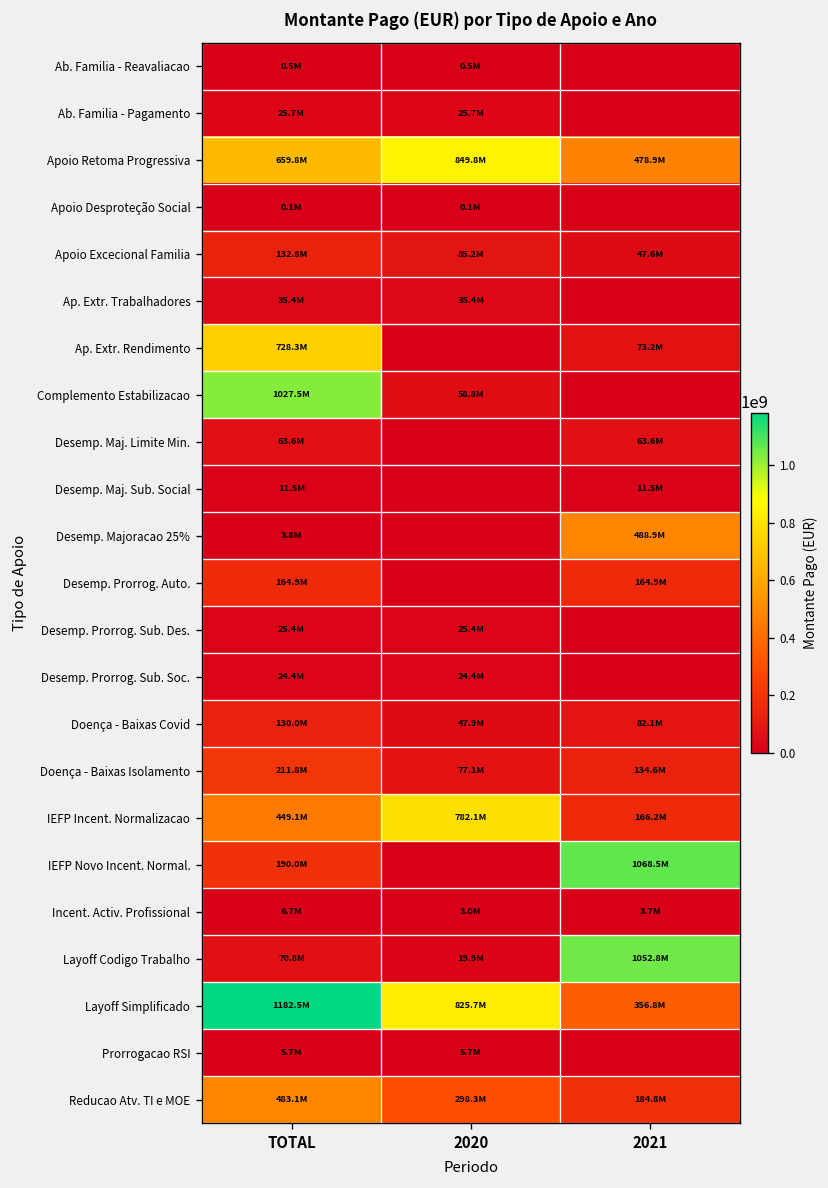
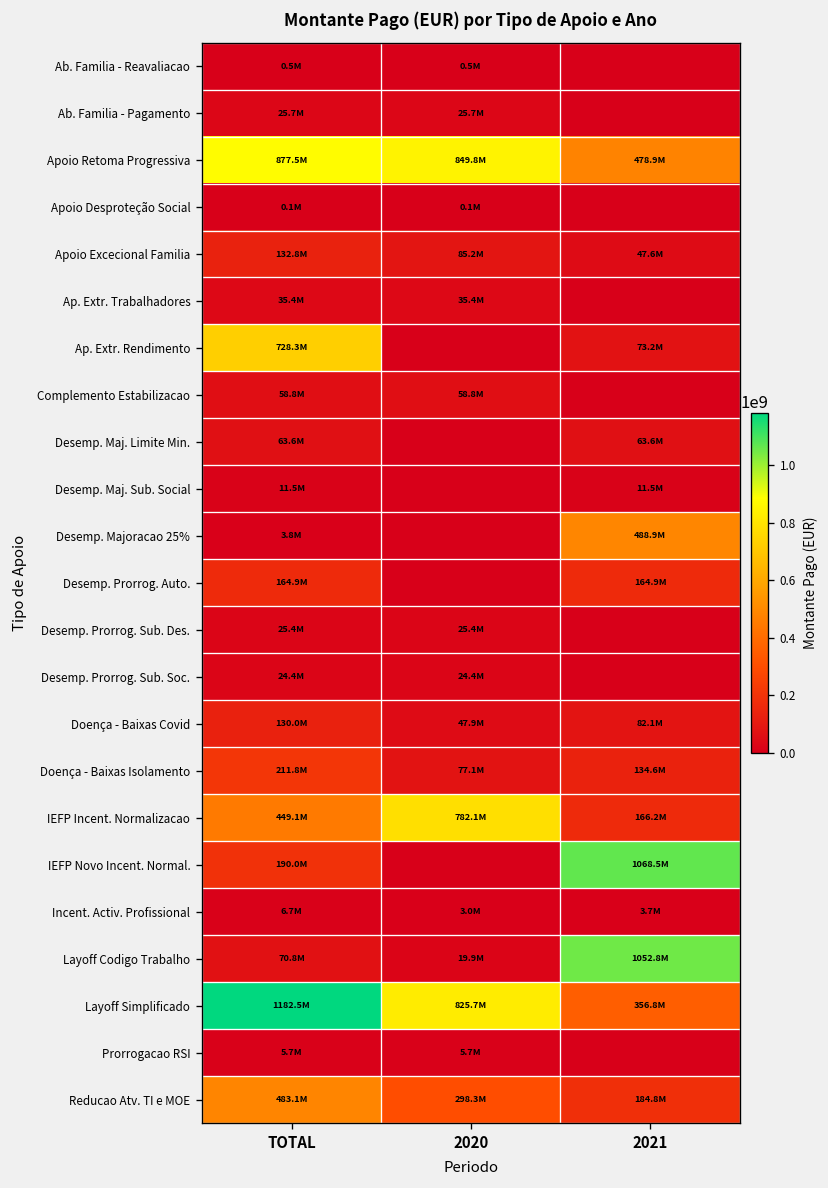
  {
    "Ab. Familia - Reavaliacao": {
      "TOTAL": "0.5M",
      "2020": "0.5M"
    },
    "Ab. Familia - Pagamento": {
      "TOTAL": "25.7M",
      "2020": "25.7M"
    },
    "Apoio Retoma Progressiva": {
-     "TOTAL": "659.8M",
+     "TOTAL": "877.5M",
      "2020": "849.8M",
      "2021": "478.9M"
    },
    "Apoio Desproteção Social": {
      "TOTAL": "0.1M",
      "2020": "0.1M"
    },
    "Apoio Excecional Familia": {
      "TOTAL": "132.8M",
      "2020": "85.2M",
      "2021": "47.6M"
    },
    "Ap. Extr. Trabalhadores": {
      "TOTAL": "35.4M",
      "2020": "35.4M"
    },
    "Ap. Extr. Rendimento": {
      "TOTAL": "728.3M",
      "2021": "73.2M"
    },
    "Complemento Estabilizacao": {
-     "TOTAL": "1027.5M",
+     "TOTAL": "58.8M",
      "2020": "58.8M"
    },
    "Desemp. Maj. Limite Min.": {
      "TOTAL": "63.6M",
      "2021": "63.6M"
    },
    "Desemp. Maj. Sub. Social": {
      "TOTAL": "11.5M",
      "2021": "11.5M"
    },
    "Desemp. Majoracao 25%": {
      "TOTAL": "3.8M",
      "2021": "488.9M"
    },
    "Desemp. Prorrog. Auto.": {
      "TOTAL": "164.9M",
      "2021": "164.9M"
    },
    "Desemp. Prorrog. Sub. Des.": {
      "TOTAL": "25.4M",
      "2020": "25.4M"
    },
    "Desemp. Prorrog. Sub. Soc.": {
      "TOTAL": "24.4M",
      "2020": "24.4M"
    },
    "Doença - Baixas Covid": {
      "TOTAL": "130.0M",
      "2020": "47.9M",
      "2021": "82.1M"
    },
    "Doença - Baixas Isolamento": {
      "TOTAL": "211.8M",
      "2020": "77.1M",
      "2021": "134.6M"
    },
    "IEFP Incent. Normalizacao": {
      "TOTAL": "449.1M",
      "2020": "782.1M",
      "2021": "166.2M"
    },
    "IEFP Novo Incent. Normal.": {
      "TOTAL": "190.0M",
      "2021": "1068.5M"
    },
    "Incent. Activ. Profissional": {
      "TOTAL": "6.7M",
      "2020": "3.0M",
      "2021": "3.7M"
    },
    "Layoff Codigo Trabalho": {
      "TOTAL": "70.8M",
      "2020": "19.9M",
      "2021": "1052.8M"
    },
    "Layoff Simplificado": {
      "TOTAL": "1182.5M",
      "2020": "825.7M",
      "2021": "356.8M"
    },
    "Prorrogacao RSI": {
      "TOTAL": "5.7M",
      "2020": "5.7M"
    },
    "Reducao Atv. TI e MOE": {
      "TOTAL": "483.1M",
      "2020": "298.3M",
      "2021": "184.8M"
    }
  }
